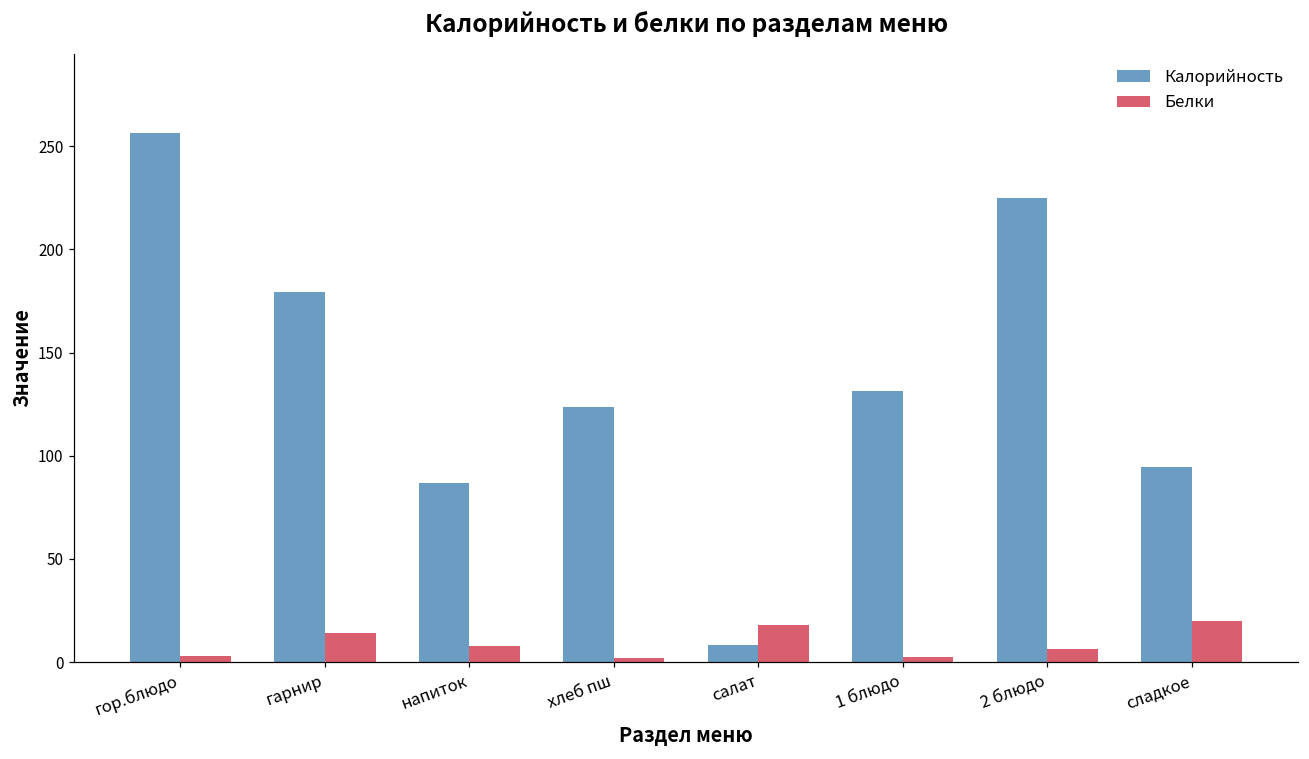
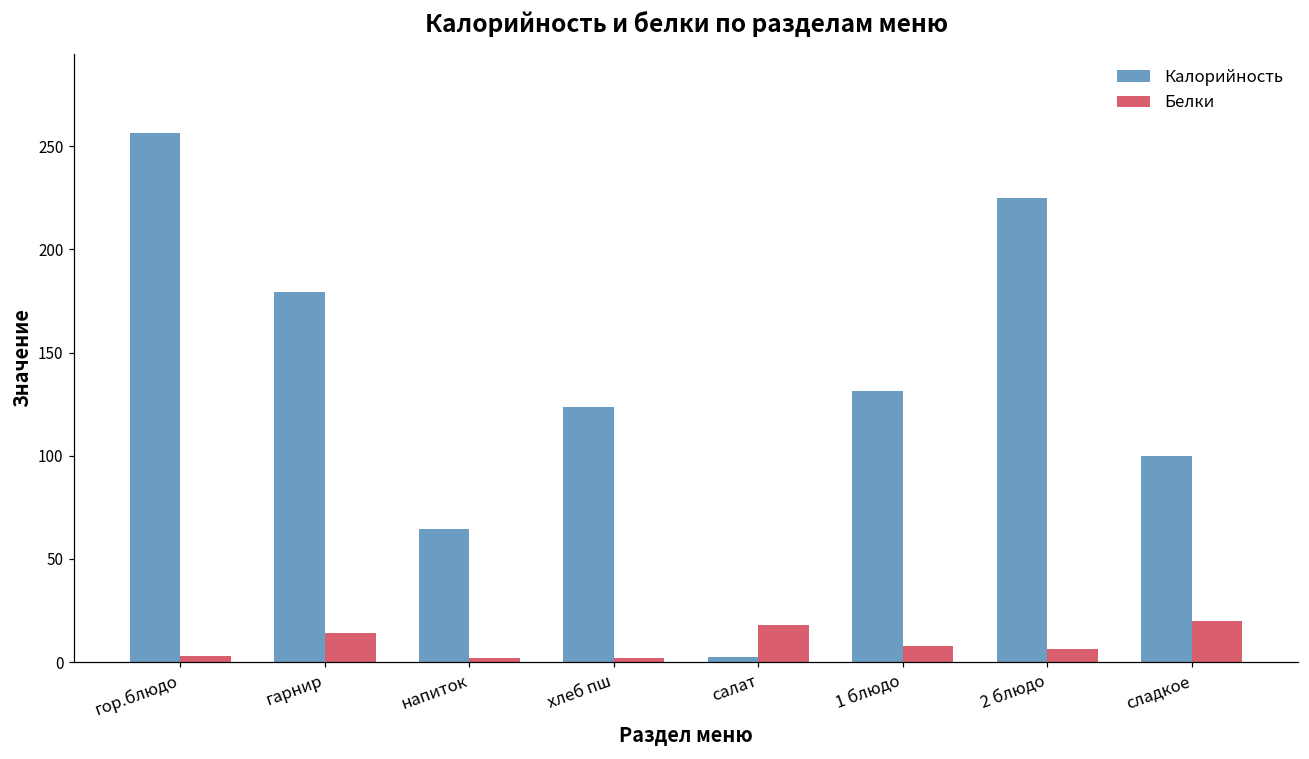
  {
    "Калорийность": {
      "гор.блюдо": 256,
      "гарнир": 179,
-     "напиток": 87,
+     "напиток": 64,
      "хлеб пш": 124,
-     "салат": 8,
+     "салат": 3,
      "1 блюдо": 131,
      "2 блюдо": 225,
-     "сладкое": 95
+     "сладкое": 100
    },
    "Белки": {
      "гор.блюдо": 3,
      "гарнир": 14,
-     "напиток": 8,
+     "напиток": 2,
      "хлеб пш": 2,
      "салат": 18,
-     "1 блюдо": 3,
+     "1 блюдо": 8,
      "2 блюдо": 6,
      "сладкое": 20
    }
  }
